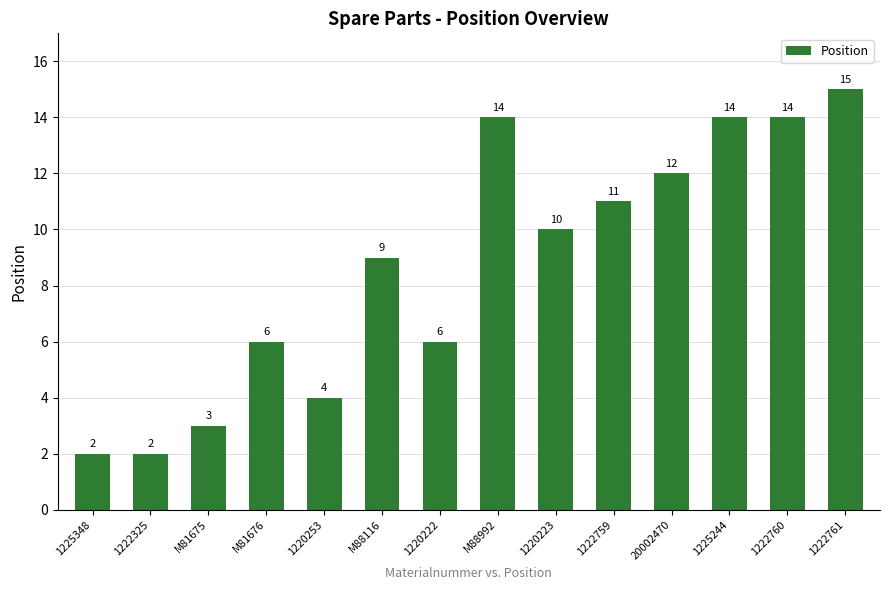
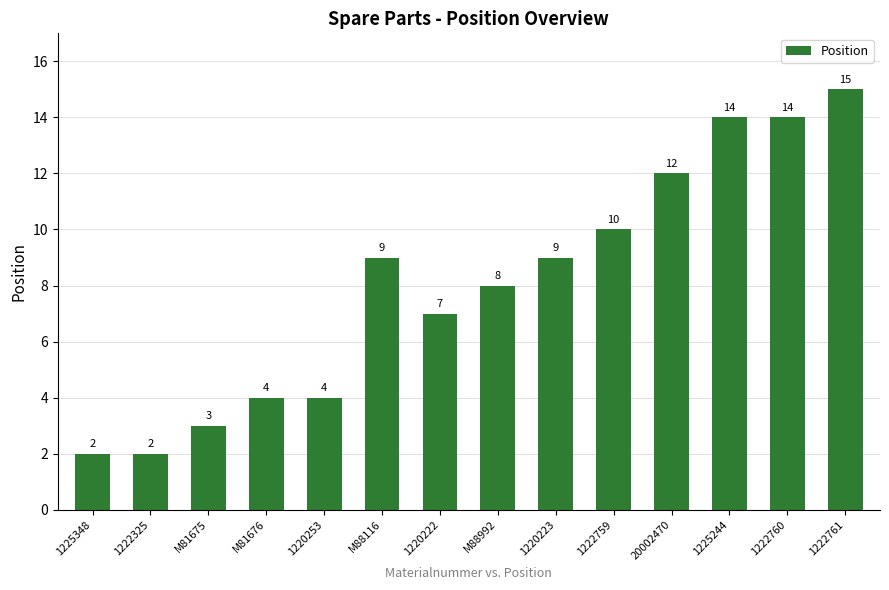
  {
    "1225348": 2,
    "1222325": 2,
    "M81675": 3,
-   "M81676": 6,
+   "M81676": 4,
    "1220253": 4,
    "M88116": 9,
-   "1220222": 6,
-   "M88992": 14,
-   "1220223": 10,
-   "1222759": 11,
+   "1220222": 7,
+   "M88992": 8,
+   "1220223": 9,
+   "1222759": 10,
    "20002470": 12,
    "1225244": 14,
    "1222760": 14,
    "1222761": 15
  }
